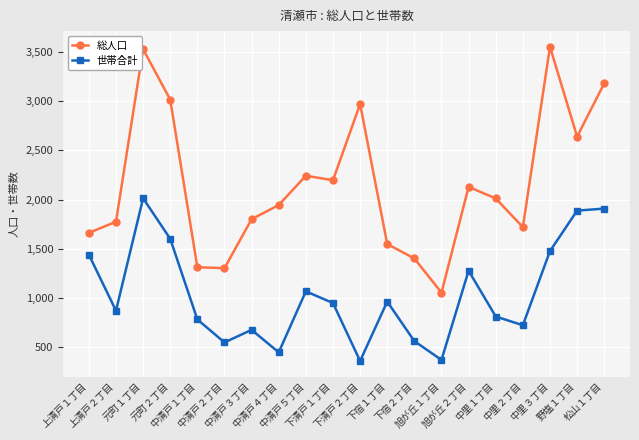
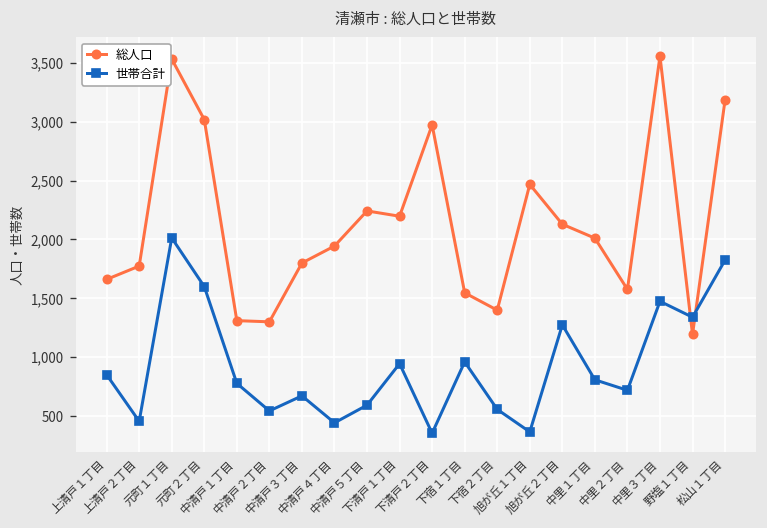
  {
    "総人口": {
      "上清戸１丁目": "1,700",
      "上清戸２丁目": "1,800",
      "元町１丁目": "3,500",
      "元町２丁目": "3,000",
      "中清戸１丁目": "1,300",
      "中清戸２丁目": "1,300",
      "中清戸３丁目": "1,800",
      "中清戸４丁目": "1,900",
      "中清戸５丁目": "2,200",
      "下清戸１丁目": "2,200",
      "下清戸２丁目": "3,000",
      "下宿１丁目": "1,500",
      "下宿２丁目": "1,400",
-     "旭が丘１丁目": "1,100",
+     "旭が丘１丁目": "2,500",
      "旭が丘２丁目": "2,100",
      "中里１丁目": "2,000",
-     "中里２丁目": "1,700",
+     "中里２丁目": "1,600",
      "中里３丁目": "3,600",
-     "野塩１丁目": "2,600",
+     "野塩１丁目": "1,200",
      "松山１丁目": "3,200"
    },
    "世帯合計": {
-     "上清戸１丁目": "1,400",
-     "上清戸２丁目": "900",
+     "上清戸１丁目": "900",
+     "上清戸２丁目": "500",
      "元町１丁目": "2,000",
      "元町２丁目": "1,600",
      "中清戸１丁目": "800",
      "中清戸２丁目": "500",
      "中清戸３丁目": "700",
      "中清戸４丁目": "400",
-     "中清戸５丁目": "1,100",
+     "中清戸５丁目": "600",
      "下清戸１丁目": "900",
      "下清戸２丁目": "400",
      "下宿１丁目": "1,000",
      "下宿２丁目": "600",
      "旭が丘１丁目": "400",
      "旭が丘２丁目": "1,300",
      "中里１丁目": "800",
      "中里２丁目": "700",
      "中里３丁目": "1,500",
-     "野塩１丁目": "1,900",
-     "松山１丁目": "1,900"
+     "野塩１丁目": "1,300",
+     "松山１丁目": "1,800"
    }
  }
